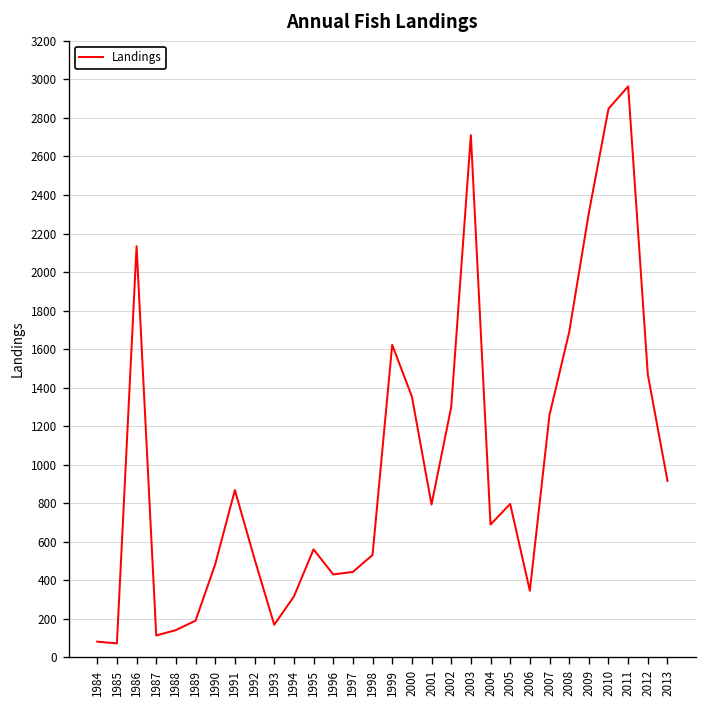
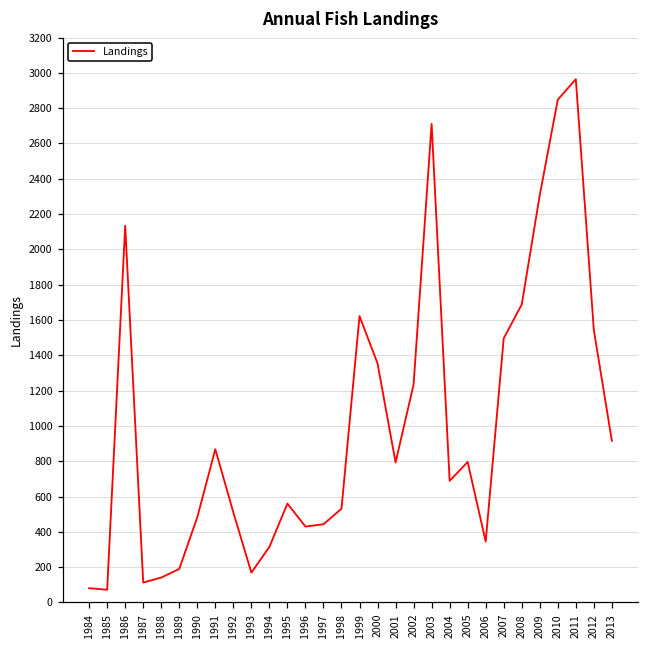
  {
    "1984": 80,
    "1985": 70,
    "1986": 2130,
    "1987": 110,
    "1988": 140,
    "1989": 190,
    "1990": 480,
    "1991": 870,
    "1992": 510,
    "1993": 170,
    "1994": 320,
    "1995": 560,
    "1996": 430,
    "1997": 440,
    "1998": 530,
    "1999": 1620,
    "2000": 1350,
    "2001": 790,
-   "2002": 1300,
+   "2002": 1240,
    "2003": 2710,
    "2004": 690,
    "2005": 800,
    "2006": 350,
-   "2007": 1260,
+   "2007": 1500,
    "2008": 1690,
    "2009": 2310,
    "2010": 2850,
    "2011": 2960,
-   "2012": 1470,
+   "2012": 1540,
    "2013": 920
  }
